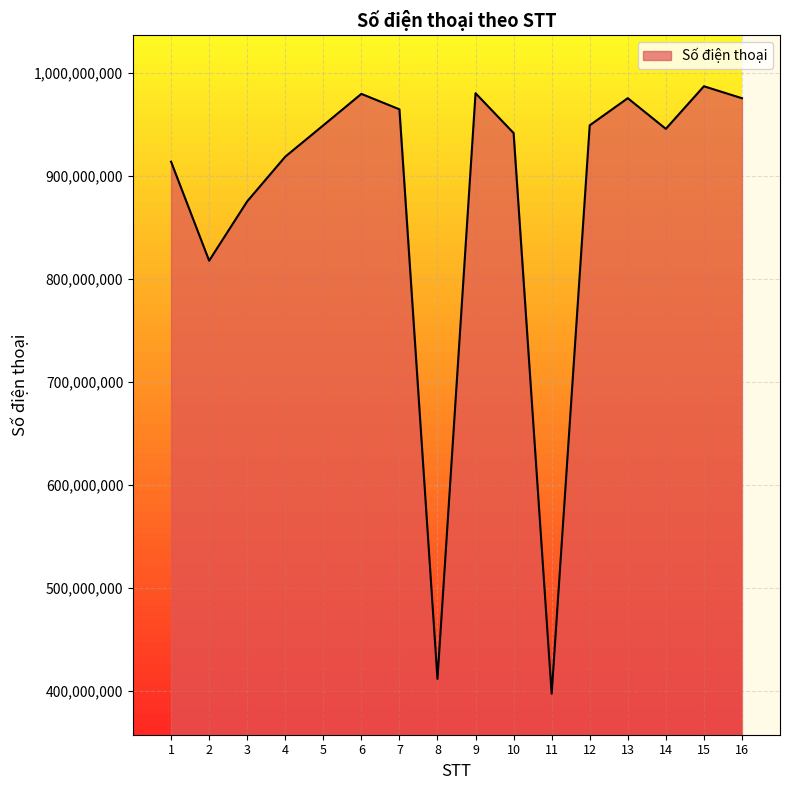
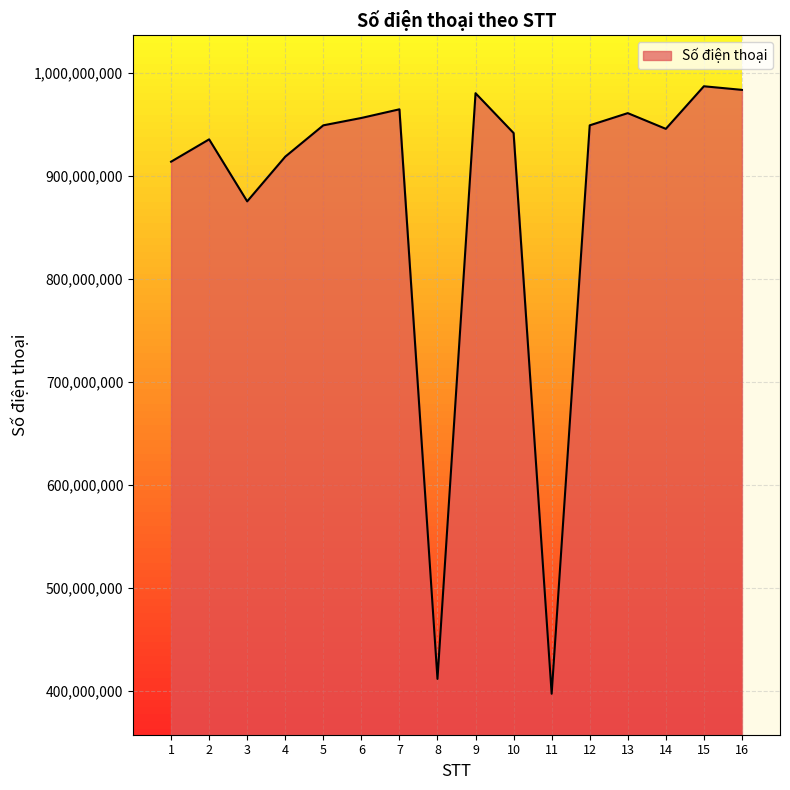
  {
    "1": "914,000,000",
-   "2": "818,000,000",
+   "2": "936,000,000",
    "3": "875,000,000",
    "4": "919,000,000",
    "5": "949,000,000",
-   "6": "980,000,000",
+   "6": "956,000,000",
    "7": "965,000,000",
    "8": "412,000,000",
    "9": "980,000,000",
    "10": "942,000,000",
    "11": "398,000,000",
    "12": "949,000,000",
-   "13": "976,000,000",
+   "13": "961,000,000",
    "14": "946,000,000",
    "15": "987,000,000",
-   "16": "975,000,000"
+   "16": "984,000,000"
  }
